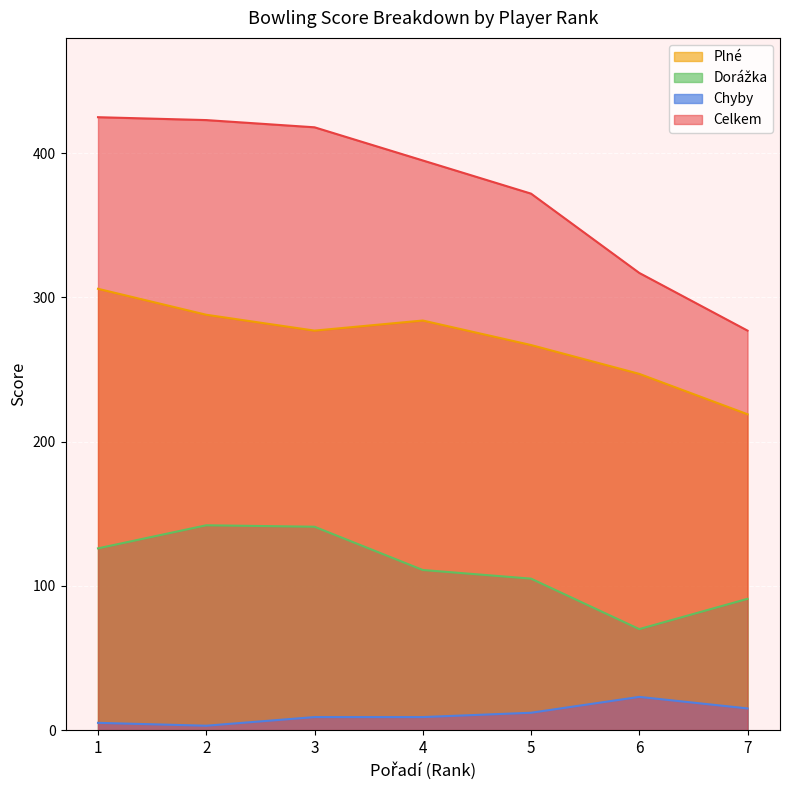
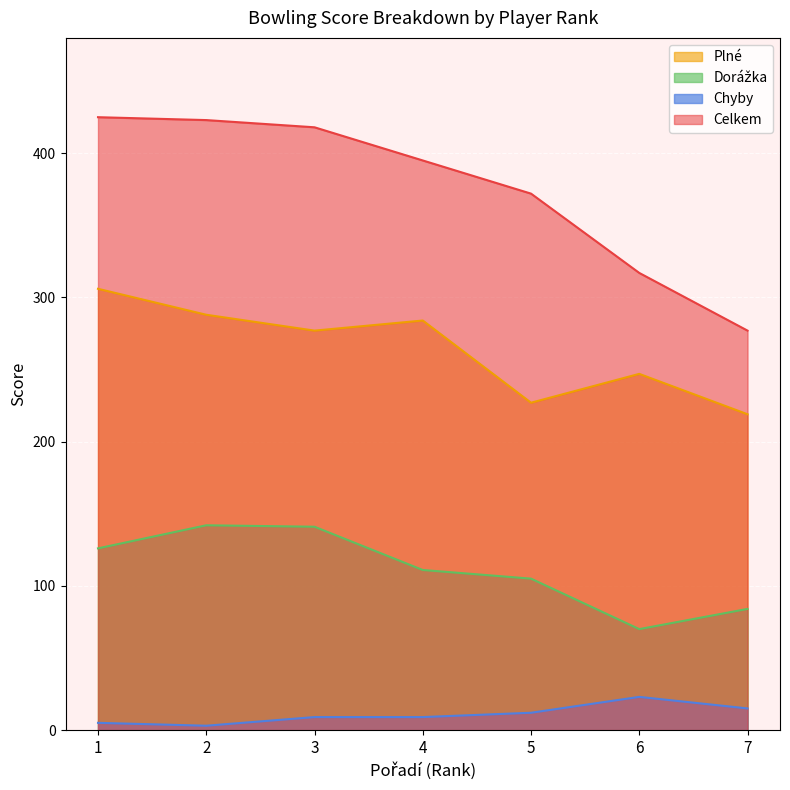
  {
    "Plné": {
      "1": 306,
      "2": 288,
      "3": 277,
      "4": 284,
-     "5": 267,
+     "5": 227,
      "6": 247,
      "7": 219
    },
    "Dorážka": {
      "1": 126,
      "2": 142,
      "3": 141,
      "4": 111,
      "5": 105,
      "6": 70,
-     "7": 91
+     "7": 84
    },
    "Chyby": {
      "1": 5,
      "2": 3,
      "3": 9,
      "4": 9,
      "5": 12,
      "6": 23,
      "7": 15
    },
    "Celkem": {
      "1": 425,
      "2": 423,
      "3": 418,
      "4": 395,
      "5": 372,
      "6": 317,
      "7": 277
    }
  }
